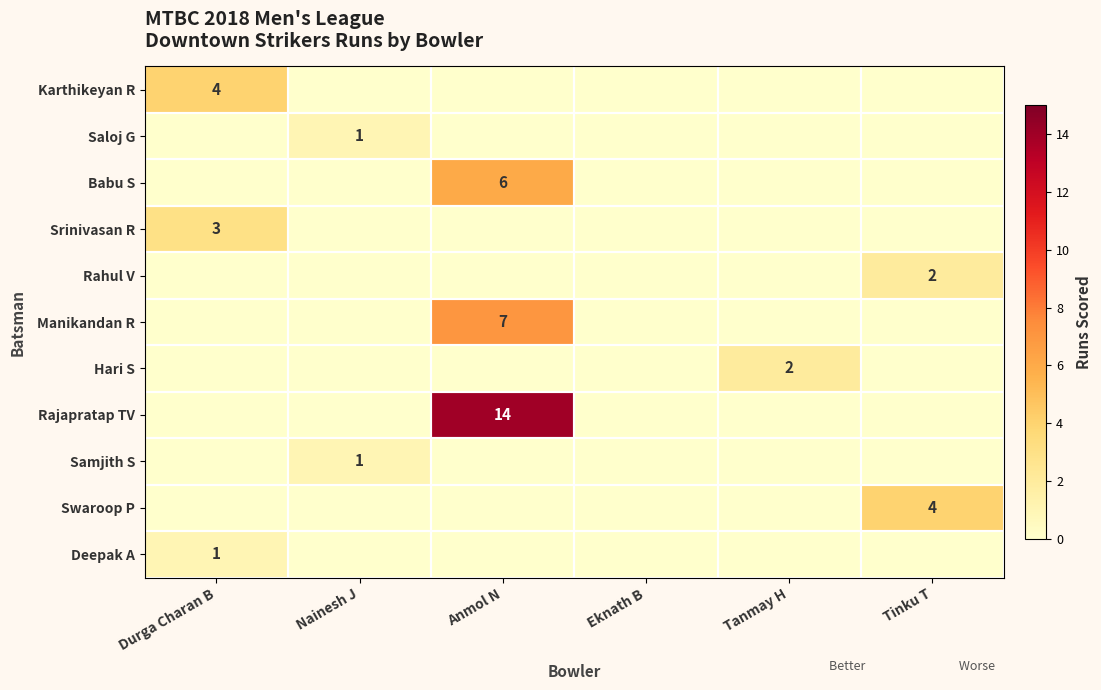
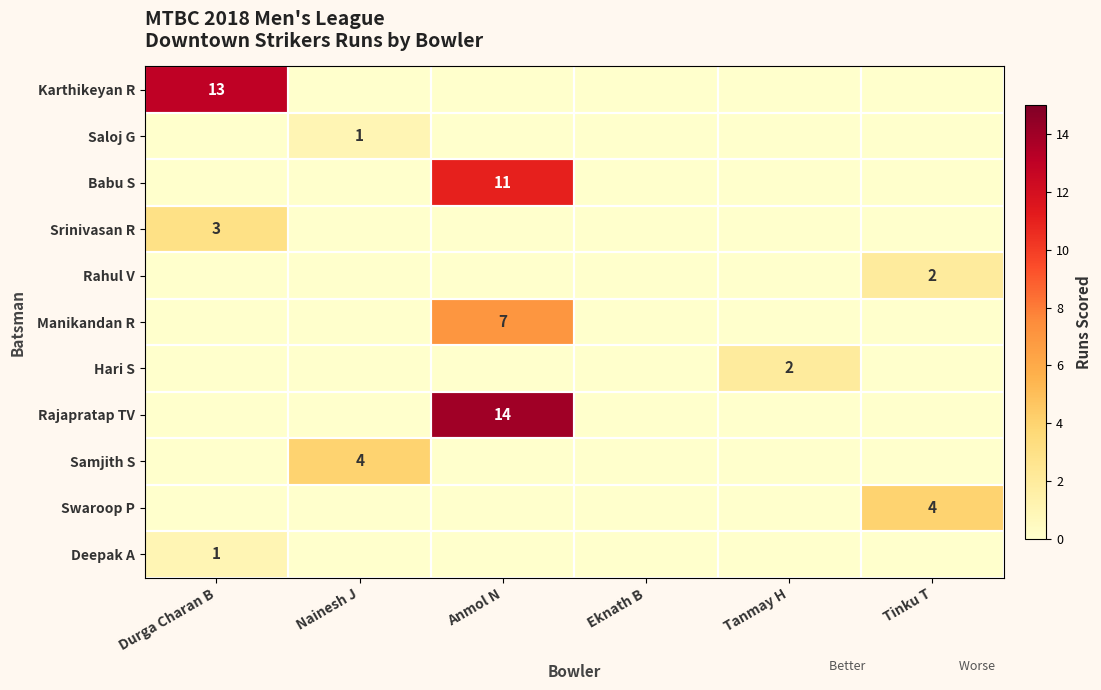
  {
    "Karthikeyan R": {
-     "Durga Charan B": 4
+     "Durga Charan B": 13
    },
    "Saloj G": {
      "Nainesh J": 1
    },
    "Babu S": {
-     "Anmol N": 6
+     "Anmol N": 11
    },
    "Srinivasan R": {
      "Durga Charan B": 3
    },
    "Rahul V": {
      "Tinku T": 2
    },
    "Manikandan R": {
      "Anmol N": 7
    },
    "Hari S": {
      "Tanmay H": 2
    },
    "Rajapratap TV": {
      "Anmol N": 14
    },
    "Samjith S": {
-     "Nainesh J": 1
+     "Nainesh J": 4
    },
    "Swaroop P": {
      "Tinku T": 4
    },
    "Deepak A": {
      "Durga Charan B": 1
    }
  }
